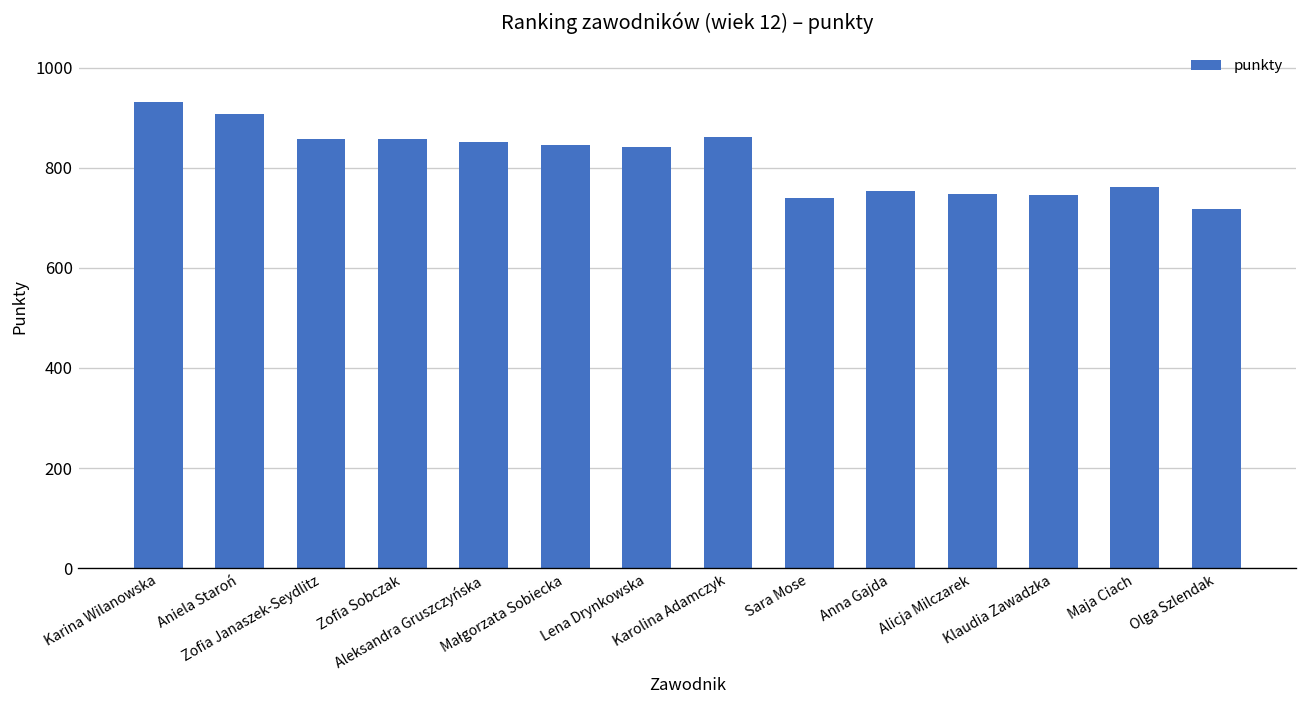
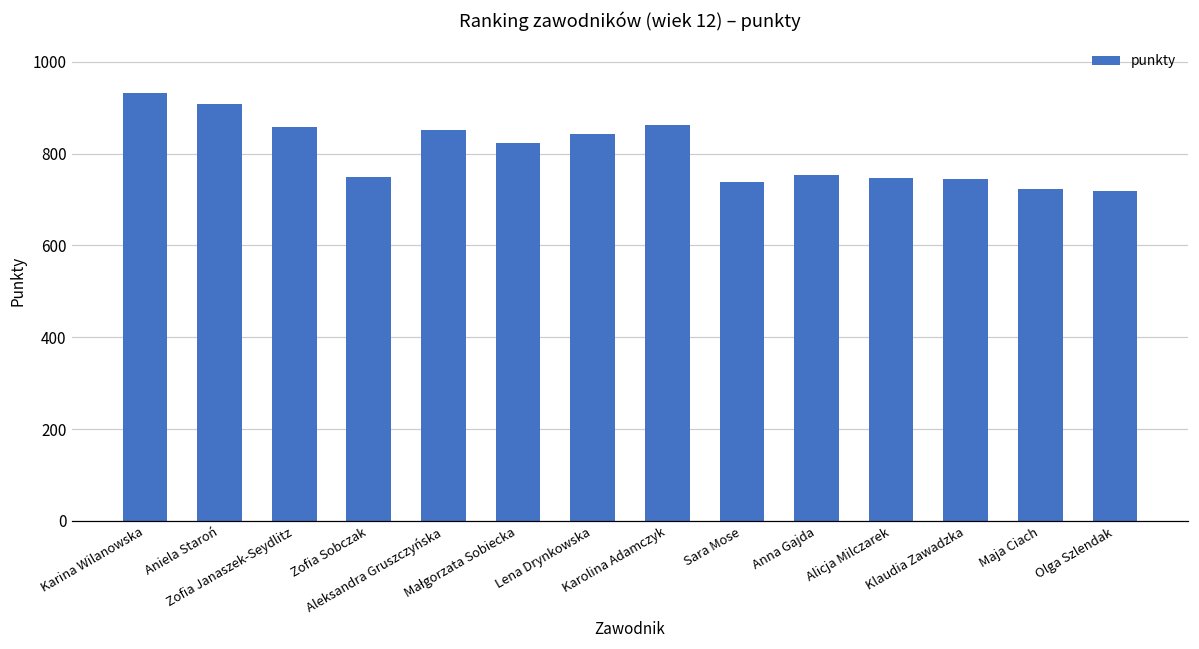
  {
    "Karina Wilanowska": 930,
    "Aniela Staroń": 910,
    "Zofia Janaszek-Seydlitz": 860,
-   "Zofia Sobczak": 860,
+   "Zofia Sobczak": 750,
    "Aleksandra Gruszczyńska": 850,
-   "Małgorzata Sobiecka": 850,
+   "Małgorzata Sobiecka": 820,
    "Lena Drynkowska": 840,
    "Karolina Adamczyk": 860,
    "Sara Mose": 740,
    "Anna Gajda": 750,
    "Alicja Milczarek": 750,
    "Klaudia Zawadzka": 750,
-   "Maja Ciach": 760,
+   "Maja Ciach": 720,
    "Olga Szlendak": 720
  }
